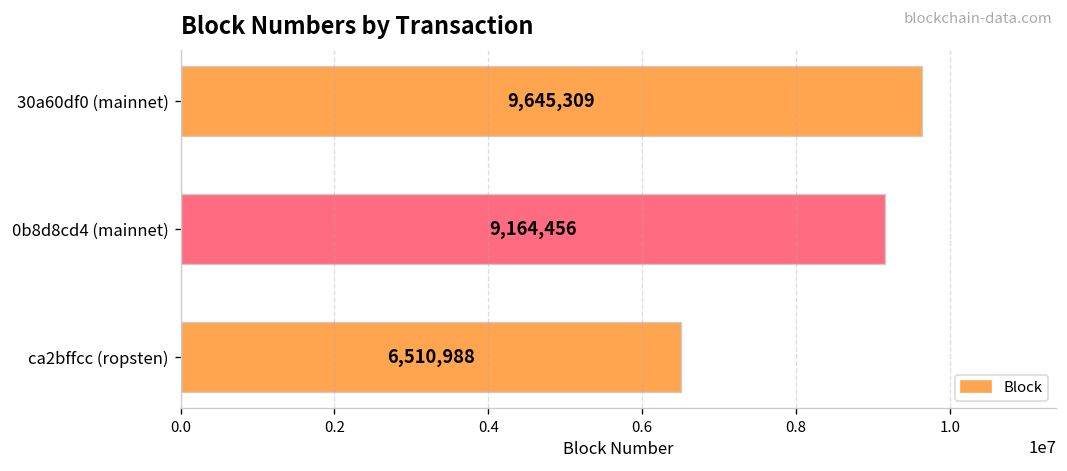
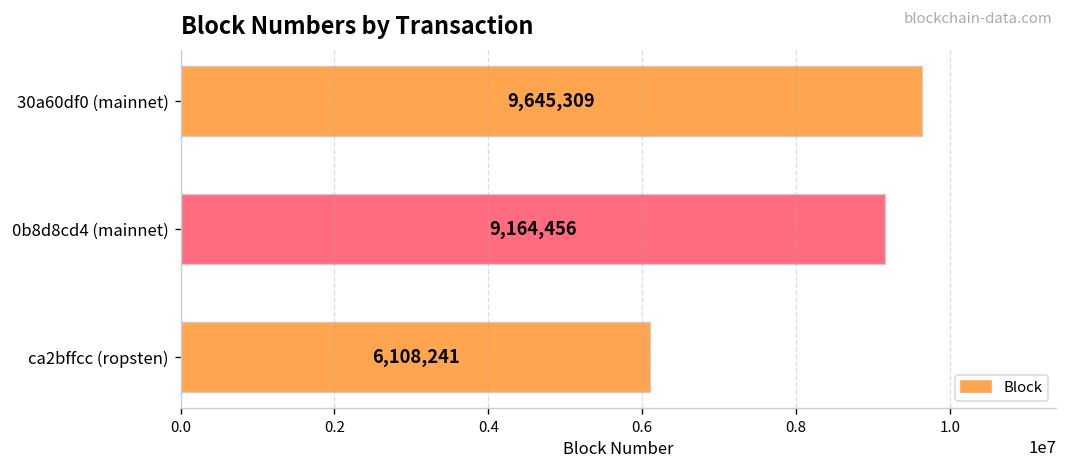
  {
    "30a60df0 (mainnet)": "9,645,309",
    "0b8d8cd4 (mainnet)": "9,164,456",
-   "ca2bffcc (ropsten)": "6,510,988"
+   "ca2bffcc (ropsten)": "6,108,241"
  }
